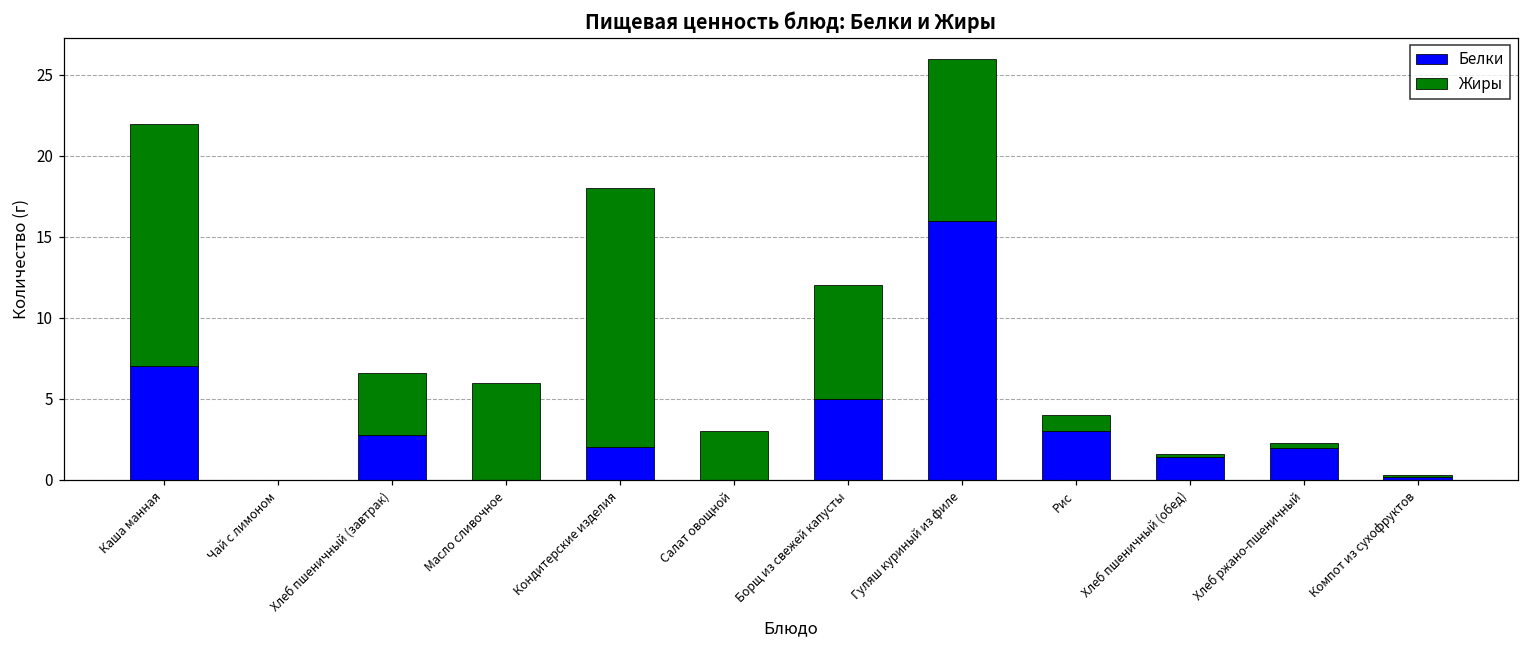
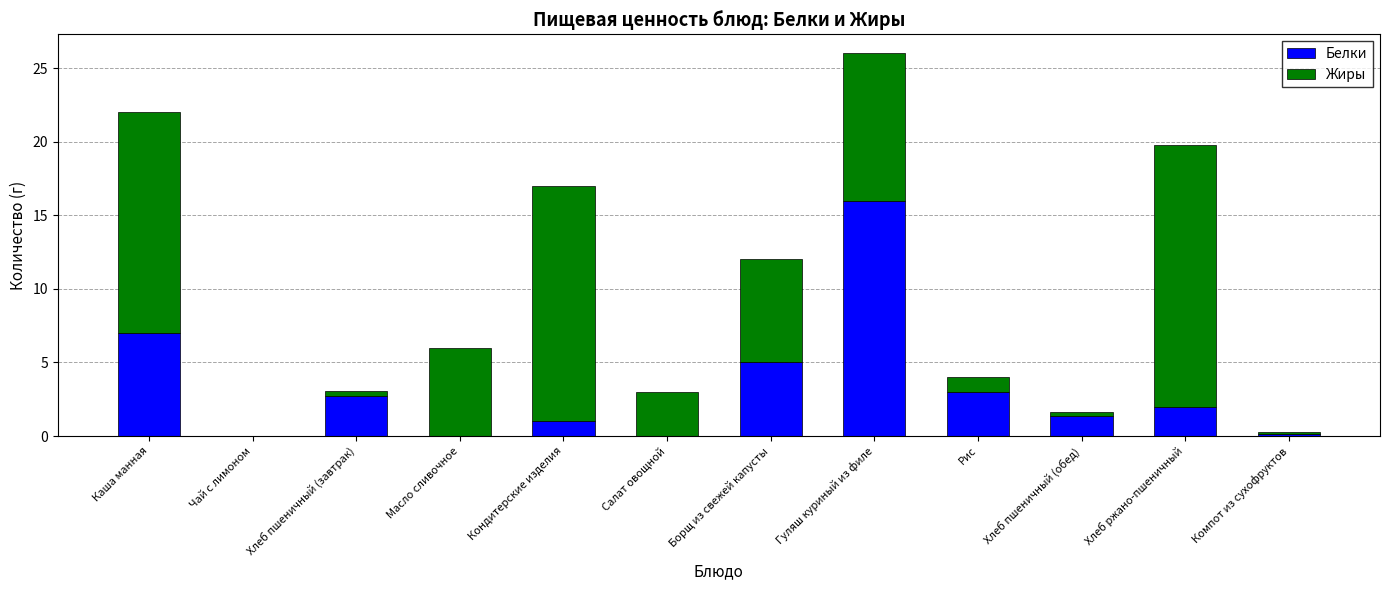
  {
    "Белки": {
      "Каша манная": 7,
      "Чай с лимоном": 0,
      "Хлеб пшеничный (завтрак)": 2.7,
      "Масло сливочное": 0,
-     "Кондитерские изделия": 2,
+     "Кондитерские изделия": 1,
      "Салат овощной": 0,
      "Борщ из свежей капусты": 5,
      "Гуляш куриный из филе": 16,
      "Рис": 3,
      "Хлеб пшеничный (обед)": 1.4,
      "Хлеб ржано-пшеничный": 2
    },
    "Жиры": {
      "Каша манная": 15.0,
      "Чай с лимоном": 0.0,
-     "Хлеб пшеничный (завтрак)": 3.9,
+     "Хлеб пшеничный (завтрак)": 0.3,
      "Масло сливочное": 6.0,
      "Кондитерские изделия": 16.0,
      "Салат овощной": 3.0,
      "Борщ из свежей капусты": 7.0,
      "Гуляш куриный из филе": 10.0,
      "Рис": 1.0,
      "Хлеб пшеничный (обед)": 0.2,
-     "Хлеб ржано-пшеничный": 0.3
+     "Хлеб ржано-пшеничный": 17.9
    }
  }
